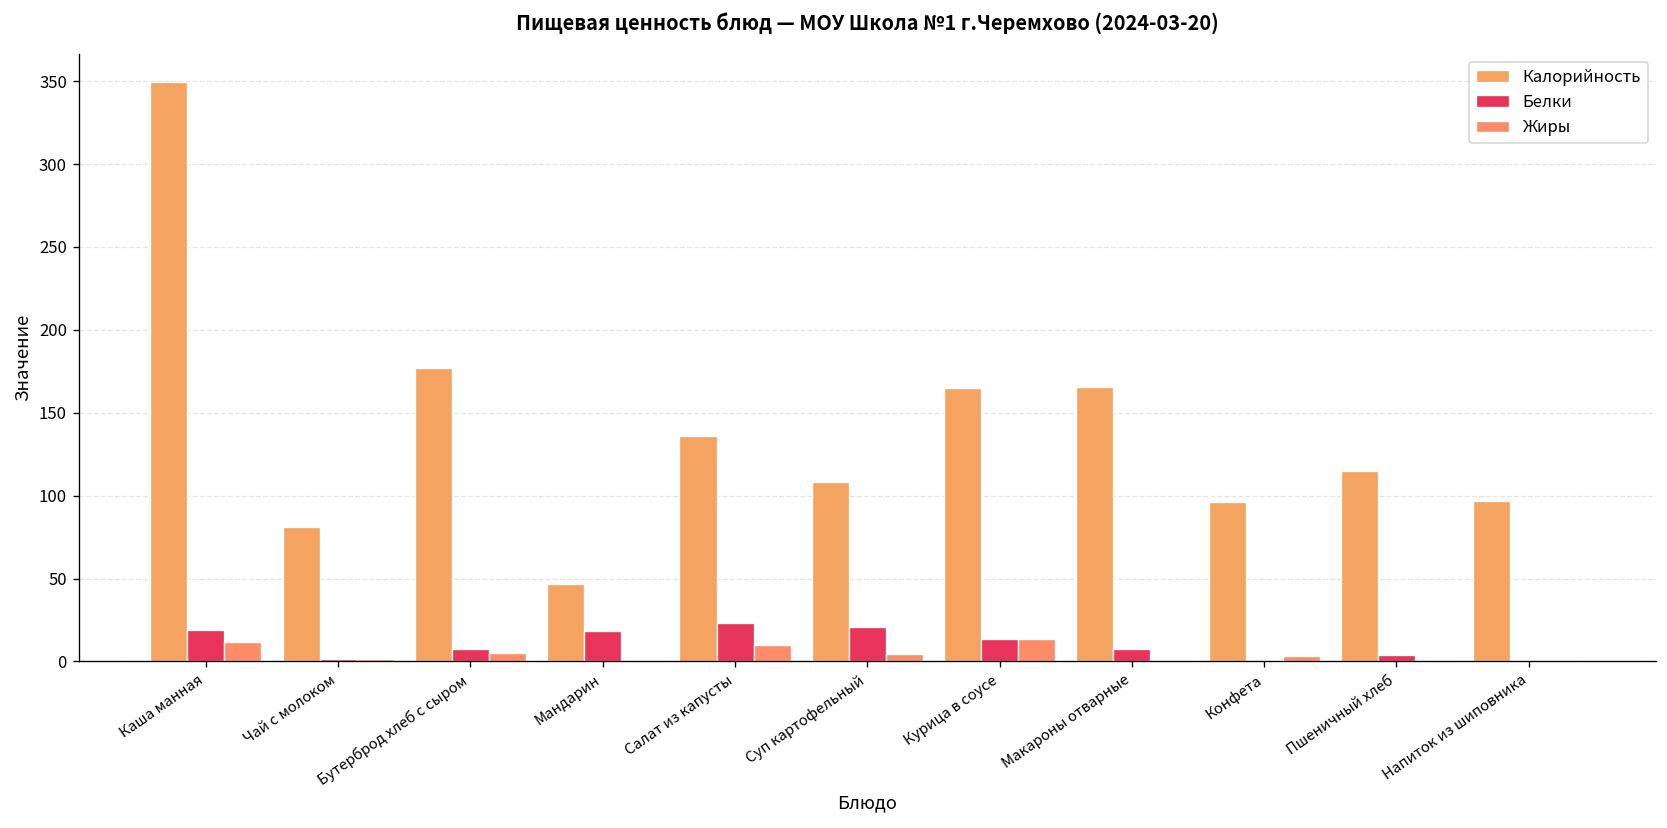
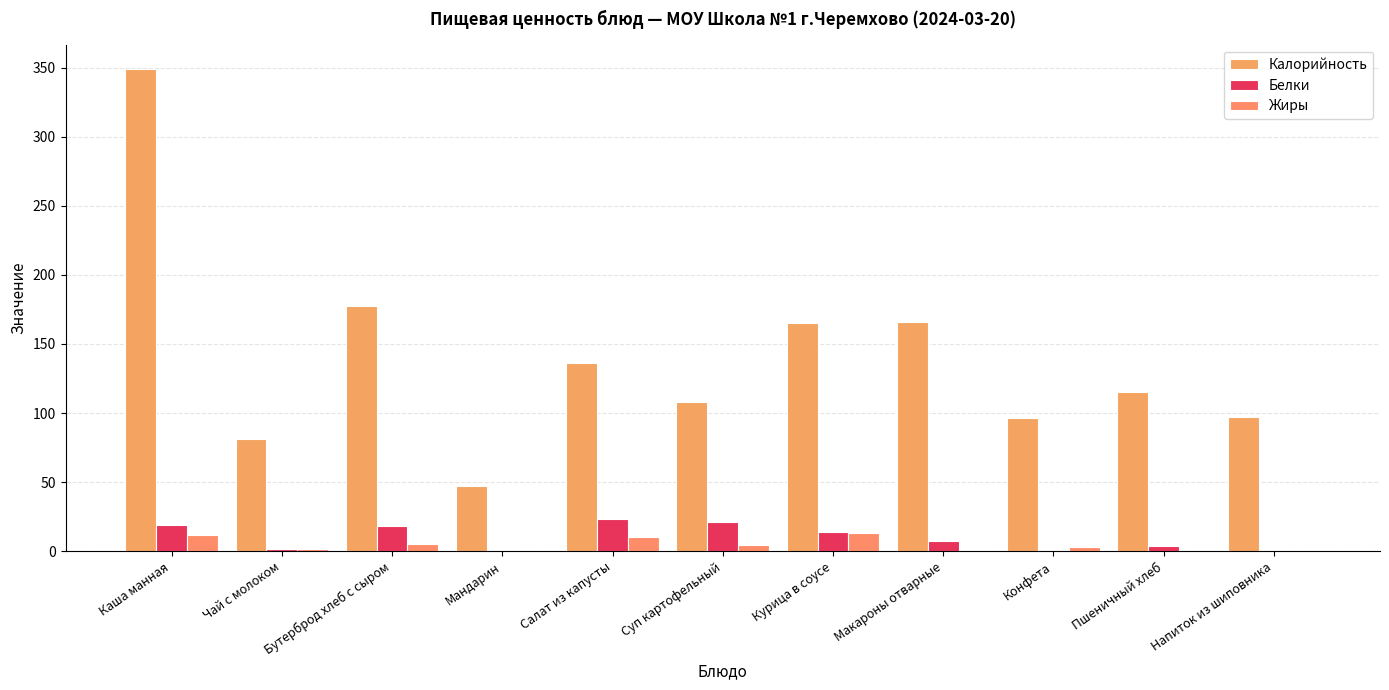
  {
    "Белки": {
      "Каша манная": 19,
-     "Бутерброд хлеб с сыром": 7,
-     "Мандарин": 18,
+     "Бутерброд хлеб с сыром": 18,
+     "Мандарин": 1,
      "Салат из капусты": 23,
      "Суп картофельный": 21,
      "Курица в соусе": 14,
      "Макароны отварные": 8,
      "Пшеничный хлеб": 4
    }
  }
